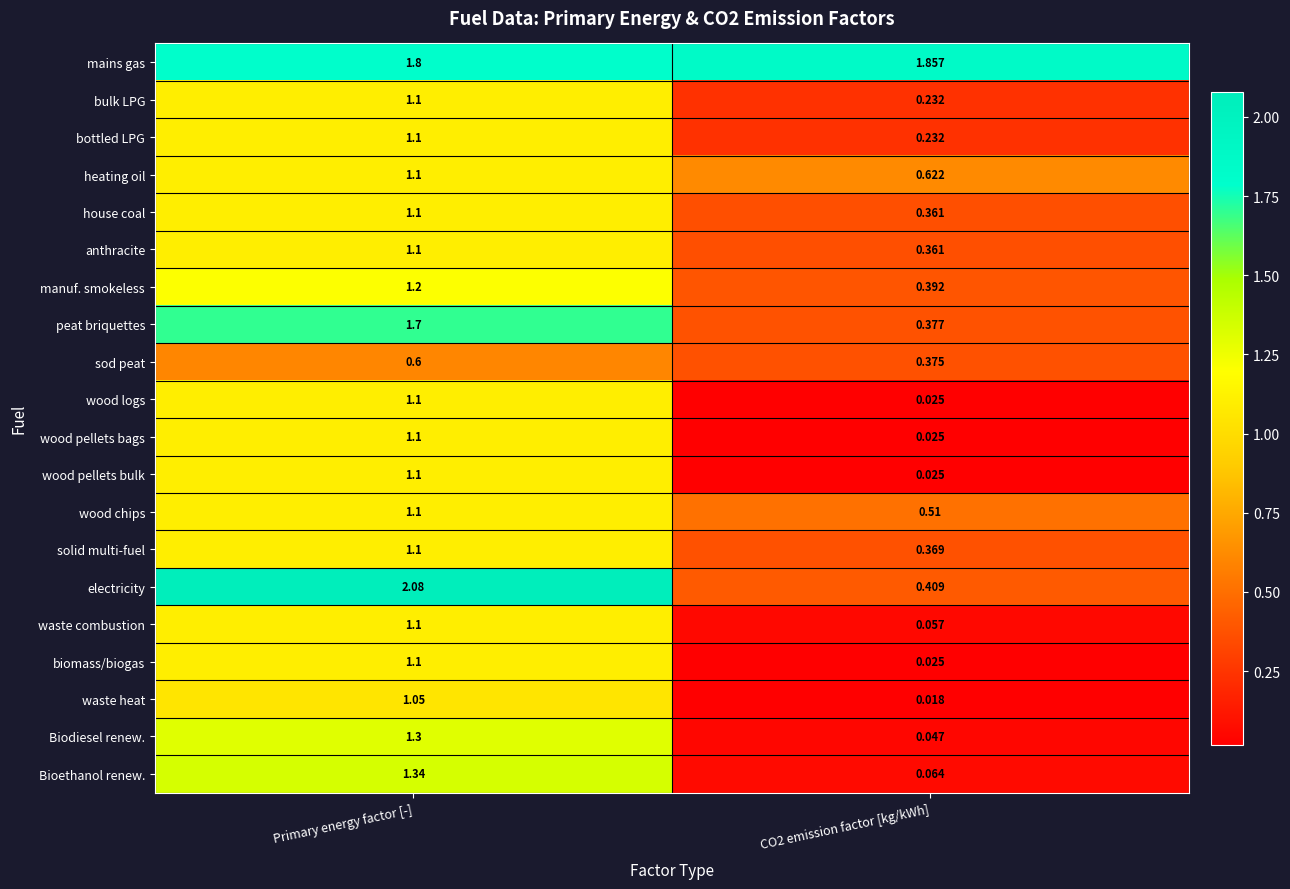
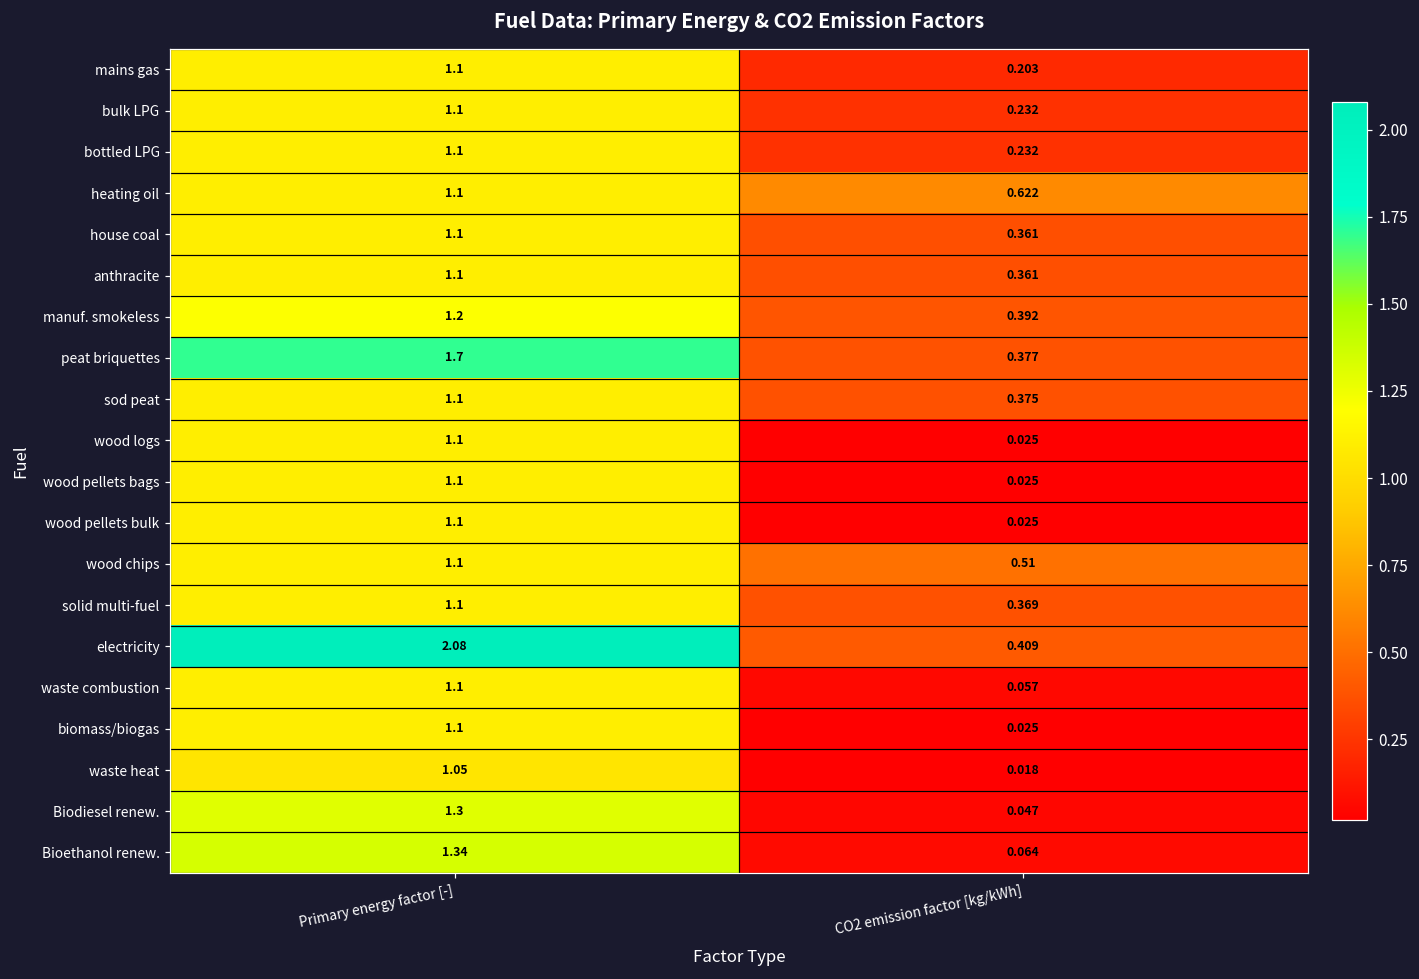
  {
    "mains gas": {
-     "Primary energy factor [-]": 1.8,
-     "CO2 emission factor [kg/kWh]": 1.857
+     "Primary energy factor [-]": 1.1,
+     "CO2 emission factor [kg/kWh]": 0.203
    },
    "bulk LPG": {
      "Primary energy factor [-]": 1.1,
      "CO2 emission factor [kg/kWh]": 0.232
    },
    "bottled LPG": {
      "Primary energy factor [-]": 1.1,
      "CO2 emission factor [kg/kWh]": 0.232
    },
    "heating oil": {
      "Primary energy factor [-]": 1.1,
      "CO2 emission factor [kg/kWh]": 0.622
    },
    "house coal": {
      "Primary energy factor [-]": 1.1,
      "CO2 emission factor [kg/kWh]": 0.361
    },
    "anthracite": {
      "Primary energy factor [-]": 1.1,
      "CO2 emission factor [kg/kWh]": 0.361
    },
    "manuf. smokeless": {
      "Primary energy factor [-]": 1.2,
      "CO2 emission factor [kg/kWh]": 0.392
    },
    "peat briquettes": {
      "Primary energy factor [-]": 1.7,
      "CO2 emission factor [kg/kWh]": 0.377
    },
    "sod peat": {
-     "Primary energy factor [-]": 0.6,
+     "Primary energy factor [-]": 1.1,
      "CO2 emission factor [kg/kWh]": 0.375
    },
    "wood logs": {
      "Primary energy factor [-]": 1.1,
      "CO2 emission factor [kg/kWh]": 0.025
    },
    "wood pellets bags": {
      "Primary energy factor [-]": 1.1,
      "CO2 emission factor [kg/kWh]": 0.025
    },
    "wood pellets bulk": {
      "Primary energy factor [-]": 1.1,
      "CO2 emission factor [kg/kWh]": 0.025
    },
    "wood chips": {
      "Primary energy factor [-]": 1.1,
      "CO2 emission factor [kg/kWh]": 0.51
    },
    "solid multi-fuel": {
      "Primary energy factor [-]": 1.1,
      "CO2 emission factor [kg/kWh]": 0.369
    },
    "electricity": {
      "Primary energy factor [-]": 2.08,
      "CO2 emission factor [kg/kWh]": 0.409
    },
    "waste combustion": {
      "Primary energy factor [-]": 1.1,
      "CO2 emission factor [kg/kWh]": 0.057
    },
    "biomass/biogas": {
      "Primary energy factor [-]": 1.1,
      "CO2 emission factor [kg/kWh]": 0.025
    },
    "waste heat": {
      "Primary energy factor [-]": 1.05,
      "CO2 emission factor [kg/kWh]": 0.018
    },
    "Biodiesel renew.": {
      "Primary energy factor [-]": 1.3,
      "CO2 emission factor [kg/kWh]": 0.047
    },
    "Bioethanol renew.": {
      "Primary energy factor [-]": 1.34,
      "CO2 emission factor [kg/kWh]": 0.064
    }
  }
